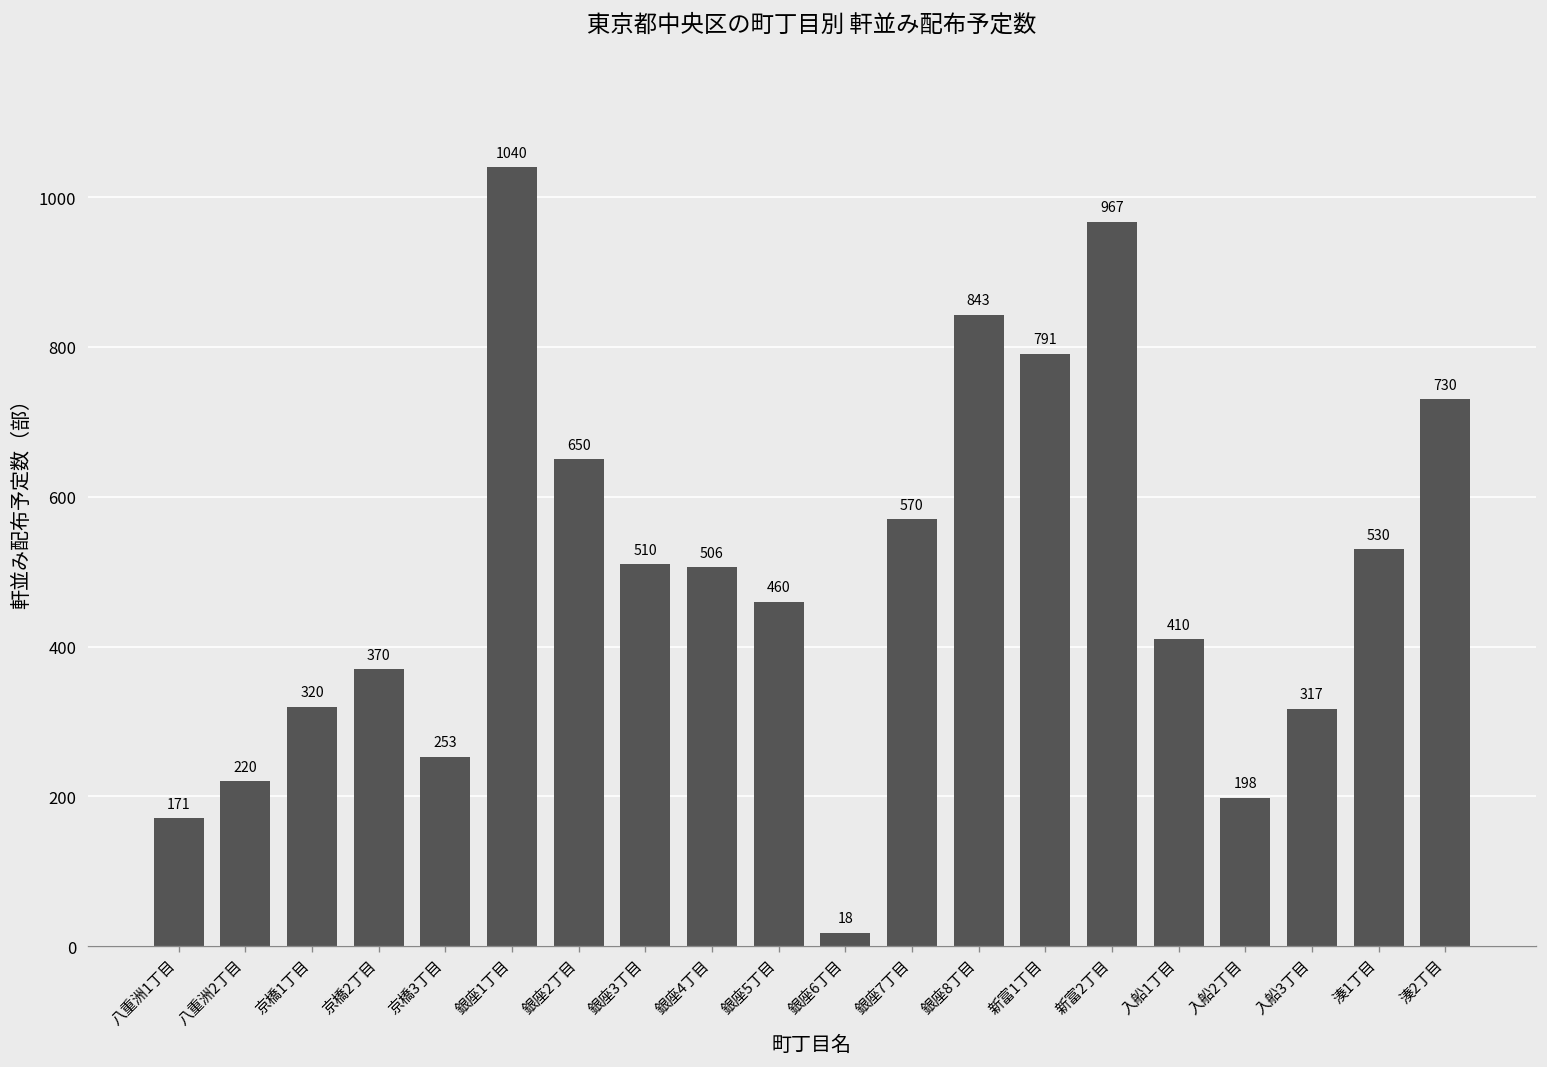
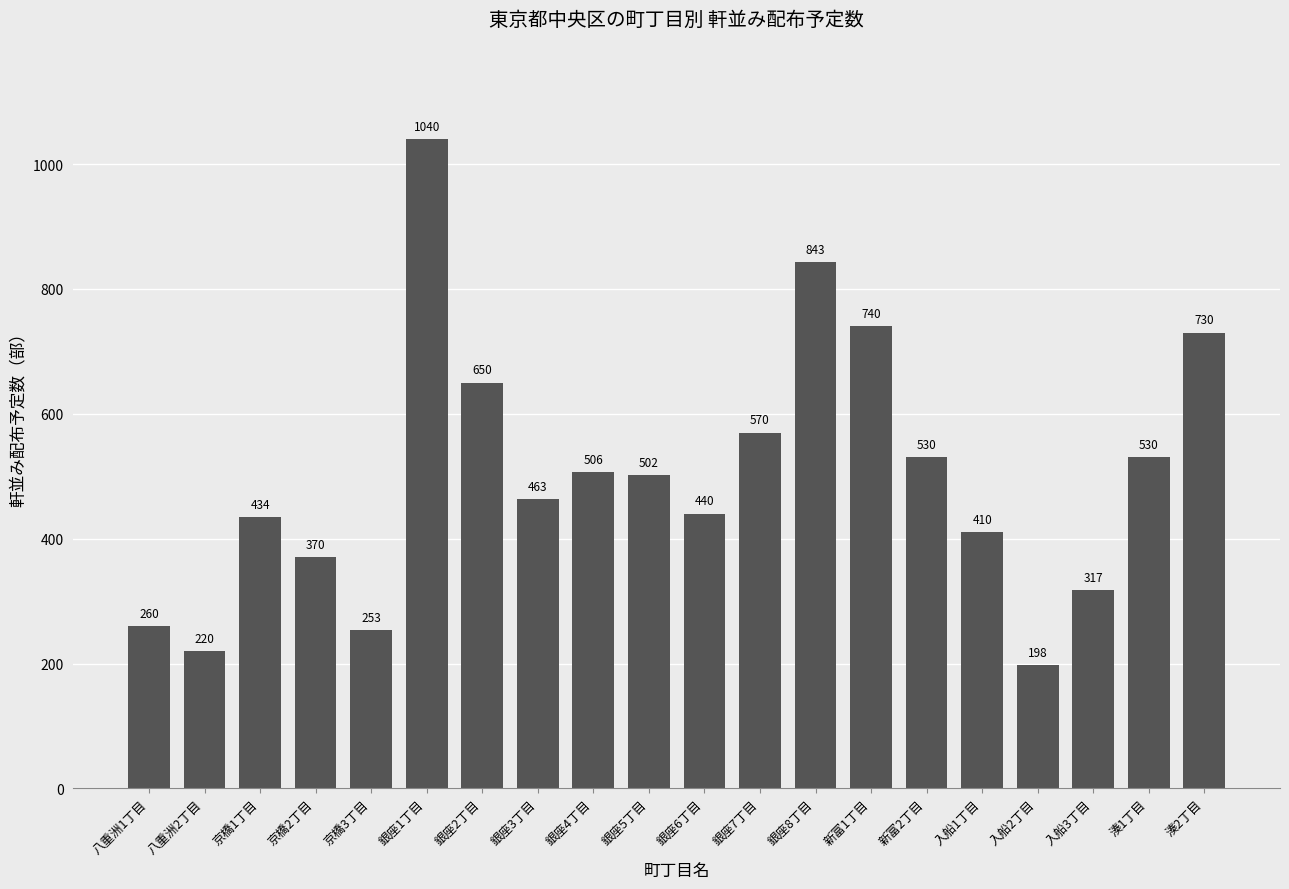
  {
-   "八重洲1丁目": 171,
+   "八重洲1丁目": 260,
    "八重洲2丁目": 220,
-   "京橋1丁目": 320,
+   "京橋1丁目": 434,
    "京橋2丁目": 370,
    "京橋3丁目": 253,
    "銀座1丁目": 1040,
    "銀座2丁目": 650,
-   "銀座3丁目": 510,
+   "銀座3丁目": 463,
    "銀座4丁目": 506,
-   "銀座5丁目": 460,
-   "銀座6丁目": 18,
+   "銀座5丁目": 502,
+   "銀座6丁目": 440,
    "銀座7丁目": 570,
    "銀座8丁目": 843,
-   "新富1丁目": 791,
-   "新富2丁目": 967,
+   "新富1丁目": 740,
+   "新富2丁目": 530,
    "入船1丁目": 410,
    "入船2丁目": 198,
    "入船3丁目": 317,
    "湊1丁目": 530,
    "湊2丁目": 730
  }
